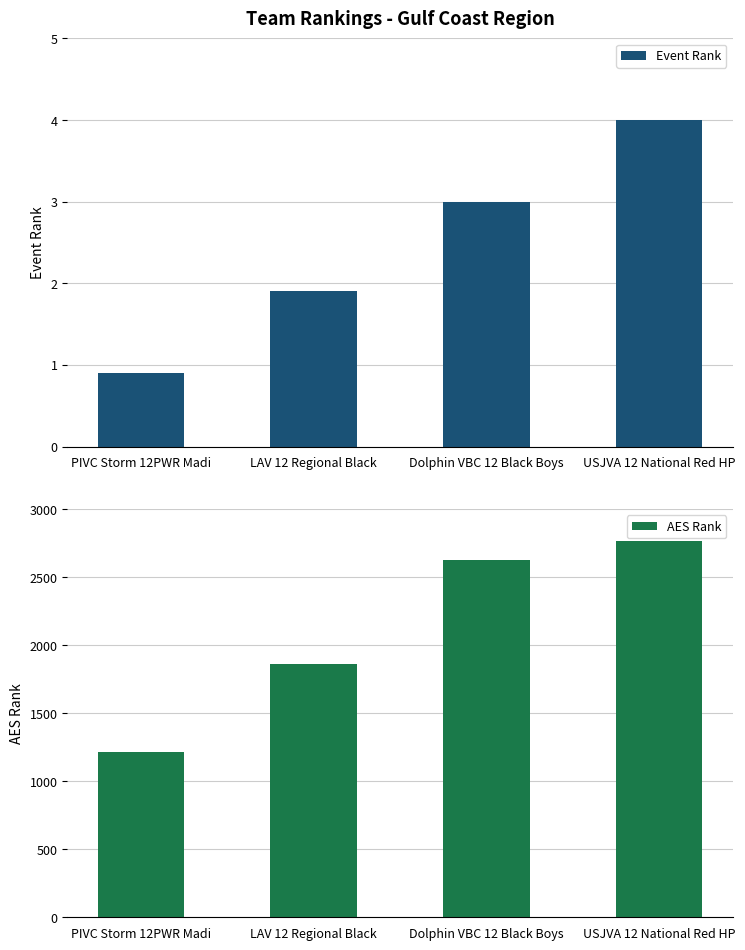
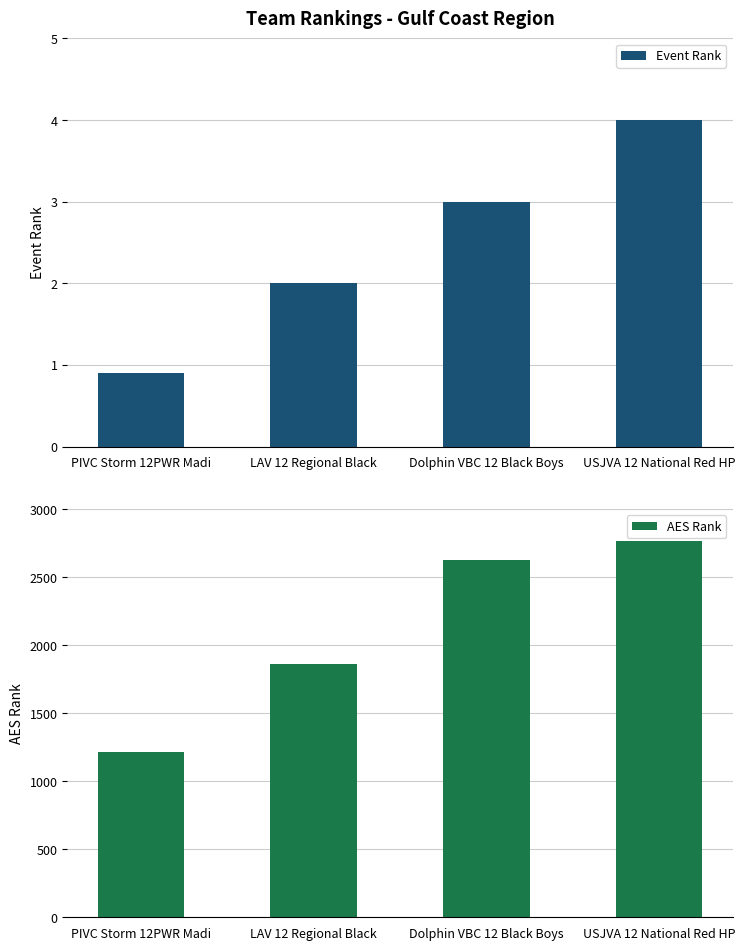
  {
    "Team Rankings - Gulf Coast Region": {
      "PIVC Storm 12PWR Madi": 0.9,
-     "LAV 12 Regional Black": 1.9,
+     "LAV 12 Regional Black": 2.0,
      "Dolphin VBC 12 Black Boys": 3.0,
      "USJVA 12 National Red HP": 4.0
    }
  }
